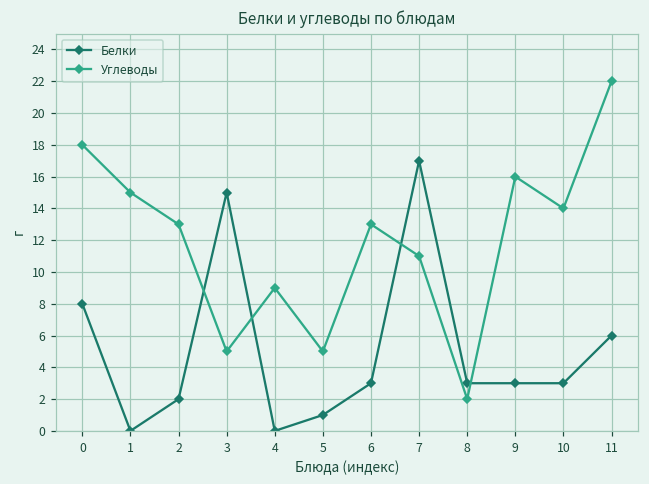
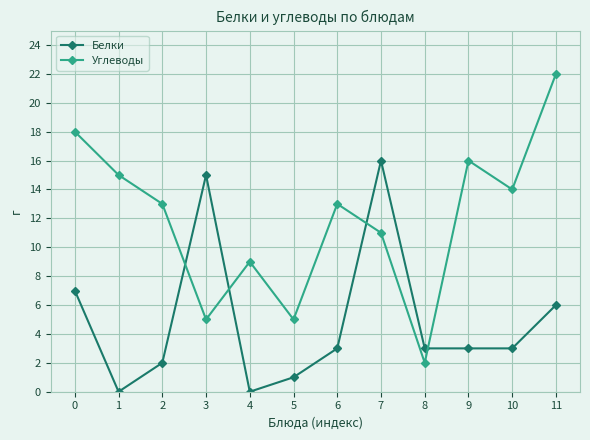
  {
    "Белки": {
-     "0": 8,
+     "0": 7,
      "1": 0,
      "2": 2,
      "3": 15,
      "4": 0,
      "5": 1,
      "6": 3,
-     "7": 17,
+     "7": 16,
      "8": 3,
      "9": 3,
      "10": 3,
      "11": 6
    },
    "Углеводы": {
      "0": 18,
      "1": 15,
      "2": 13,
      "3": 5,
      "4": 9,
      "5": 5,
      "6": 13,
      "7": 11,
      "8": 2,
      "9": 16,
      "10": 14,
      "11": 22
    }
  }
